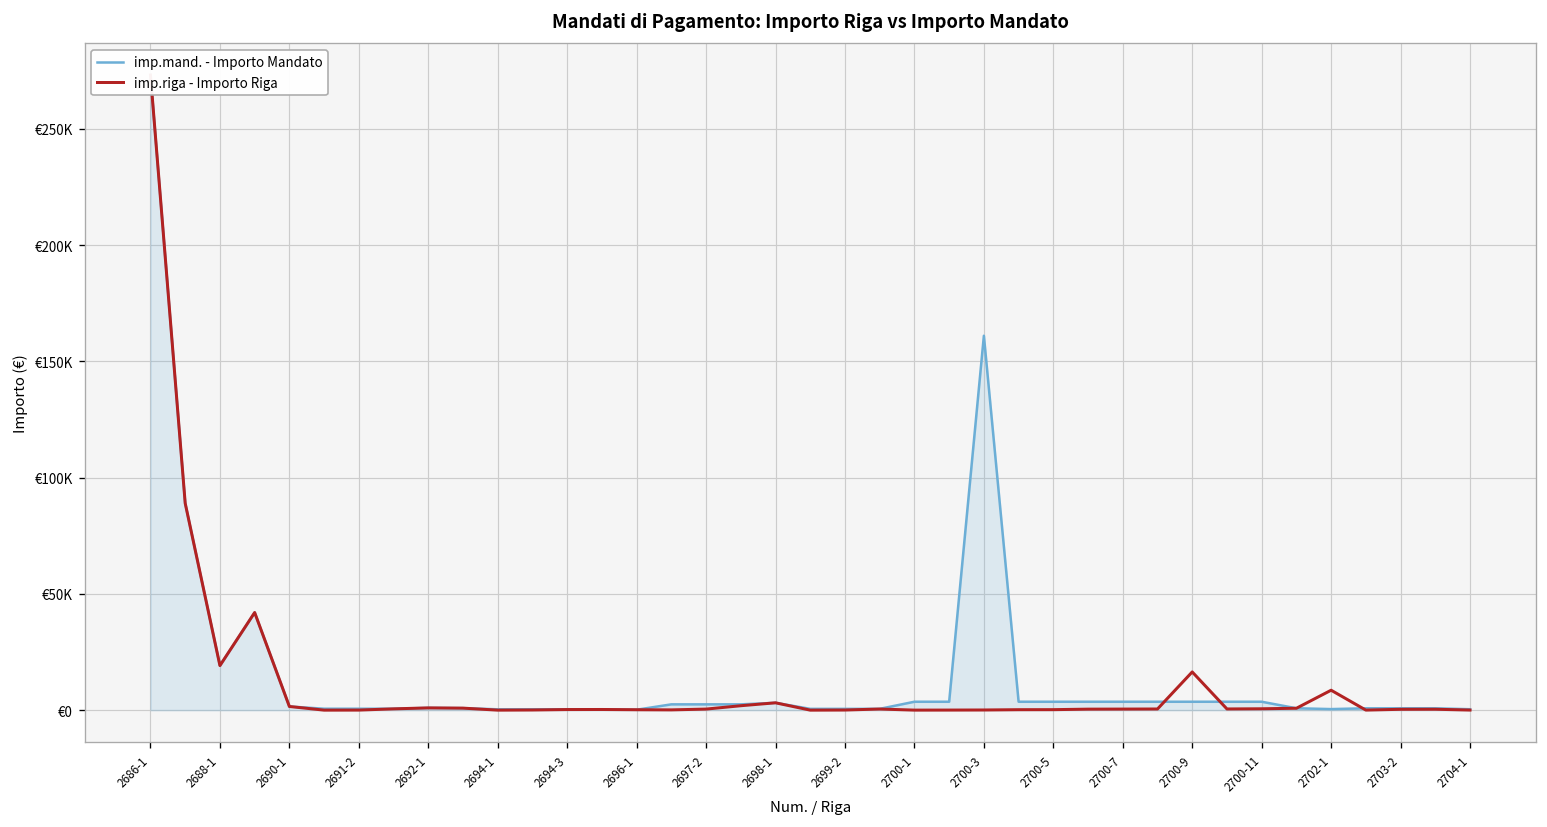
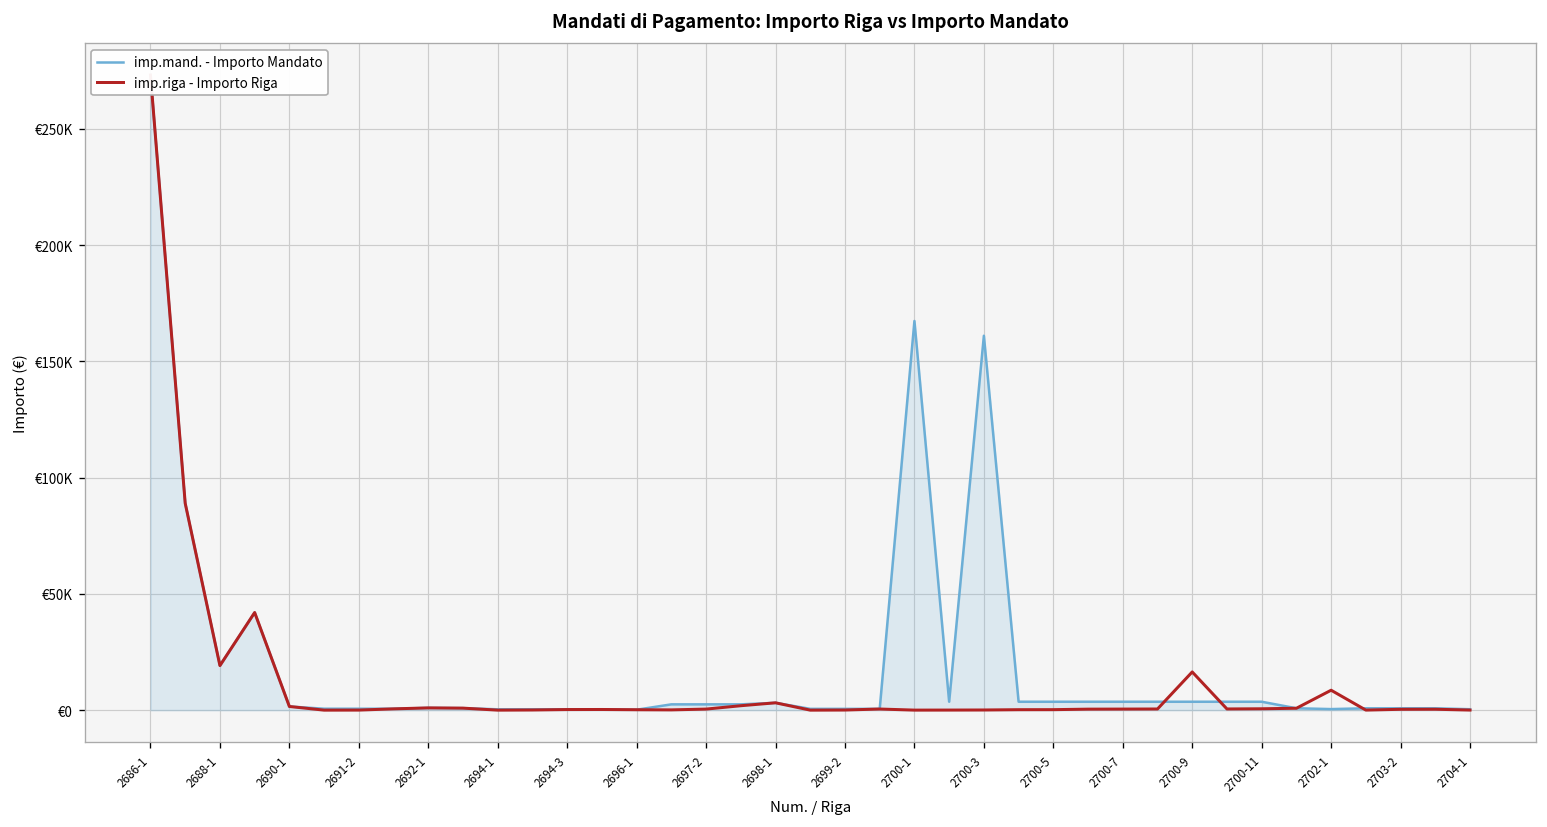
  {
    "imp.mand. - Importo Mandato": {
      "2697-2": "€3000",
-     "2700-1": "€4000",
+     "2700-1": "€167000",
      "2700-3": "€161000",
      "2700-5": "€4000",
      "2700-7": "€4000",
      "2700-9": "€4000",
      "2700-11": "€4000",
      "2702-1": "€0"
    },
    "imp.riga - Importo Riga": {
      "2697-2": "€0",
      "2700-1": "€0",
      "2700-3": "€0",
      "2700-5": "€0",
      "2700-7": "€0",
      "2700-9": "€16000",
      "2700-11": "€1000",
      "2702-1": "€9000"
    }
  }
